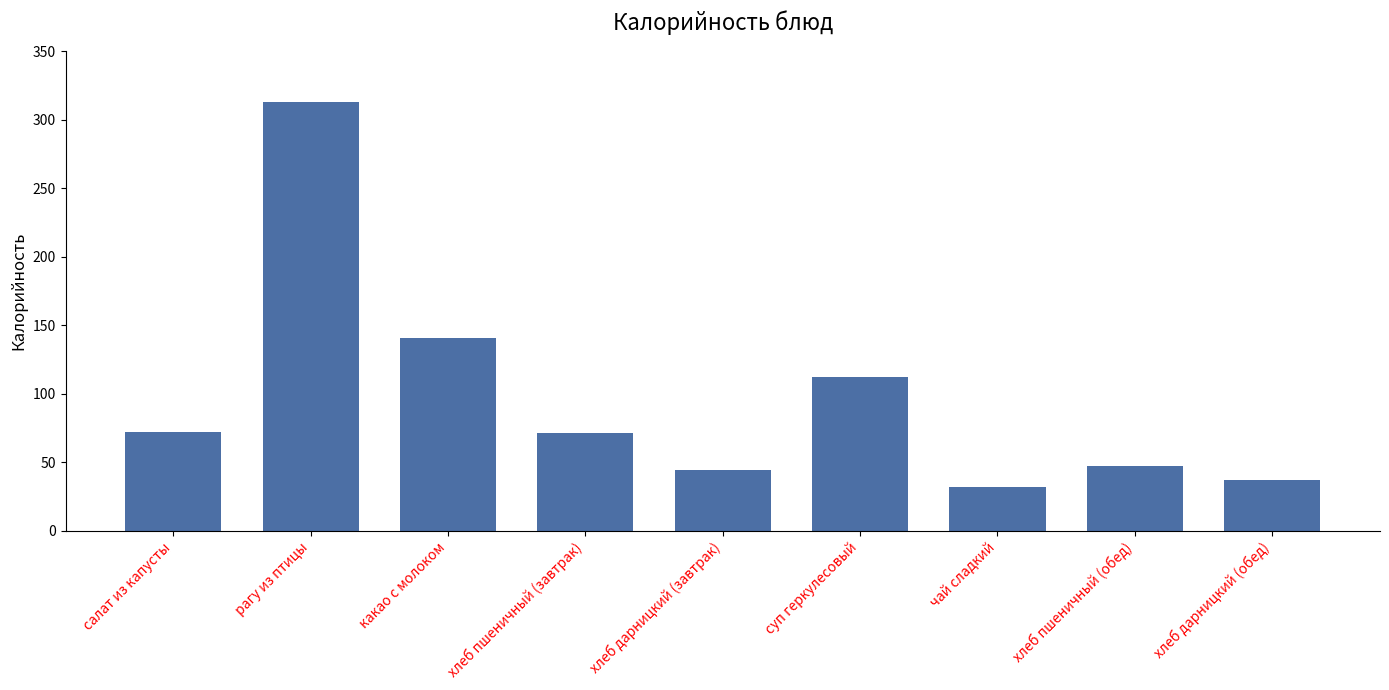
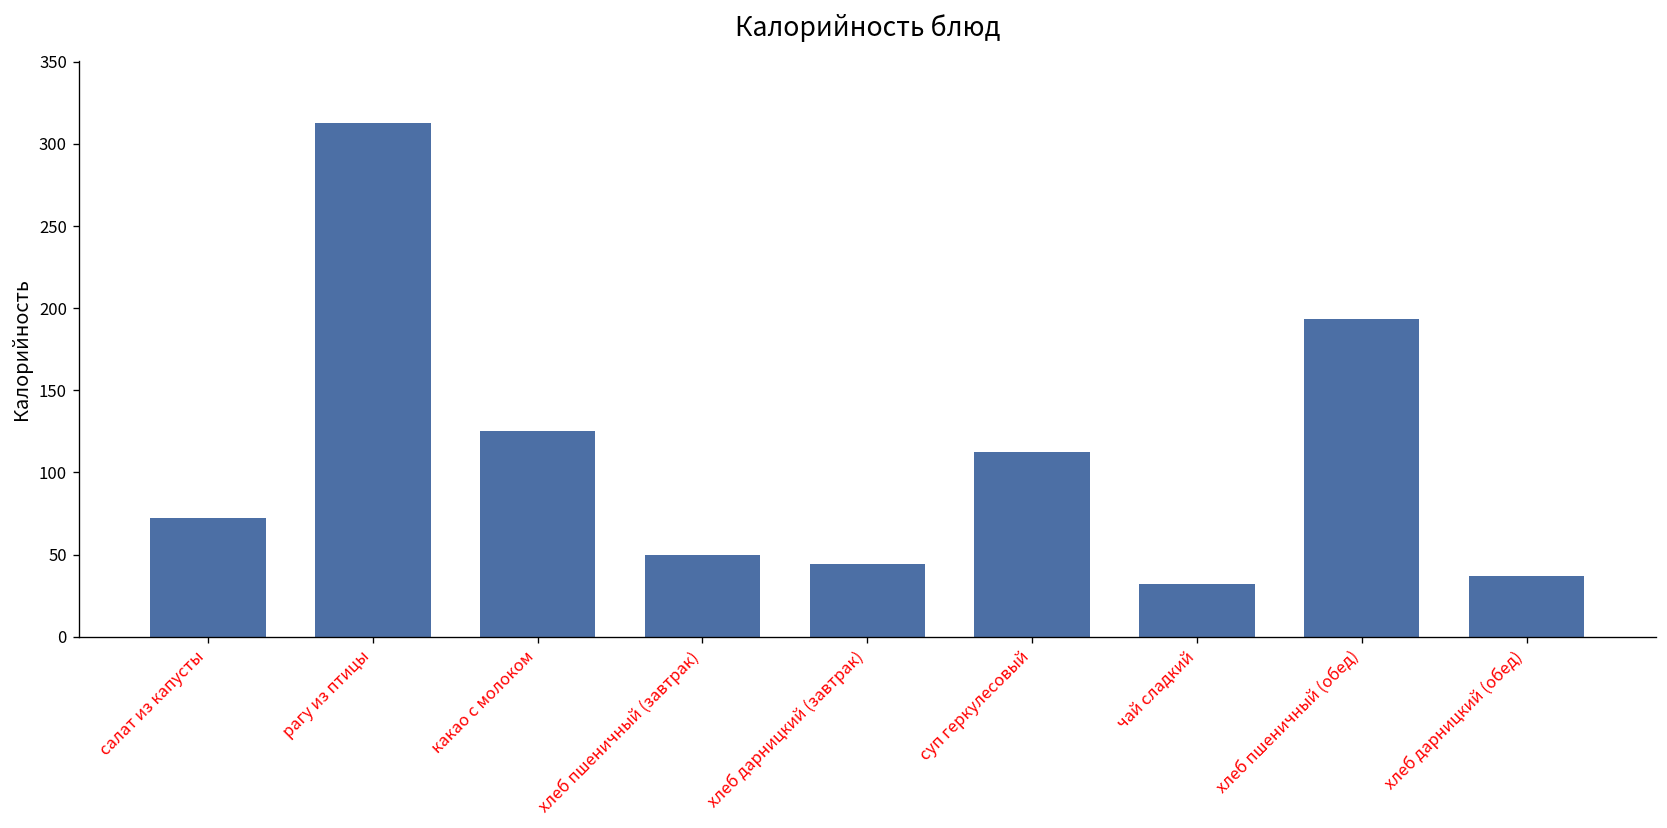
  {
    "салат из капусты": 72,
    "рагу из птицы": 313,
-   "какао с молоком": 141,
-   "хлеб пшеничный (завтрак)": 71,
+   "какао с молоком": 125,
+   "хлеб пшеничный (завтрак)": 50,
    "хлеб дарницкий (завтрак)": 44,
    "суп геркулесовый": 112,
    "чай сладкий": 32,
-   "хлеб пшеничный (обед)": 47,
+   "хлеб пшеничный (обед)": 193,
    "хлеб дарницкий (обед)": 37
  }
